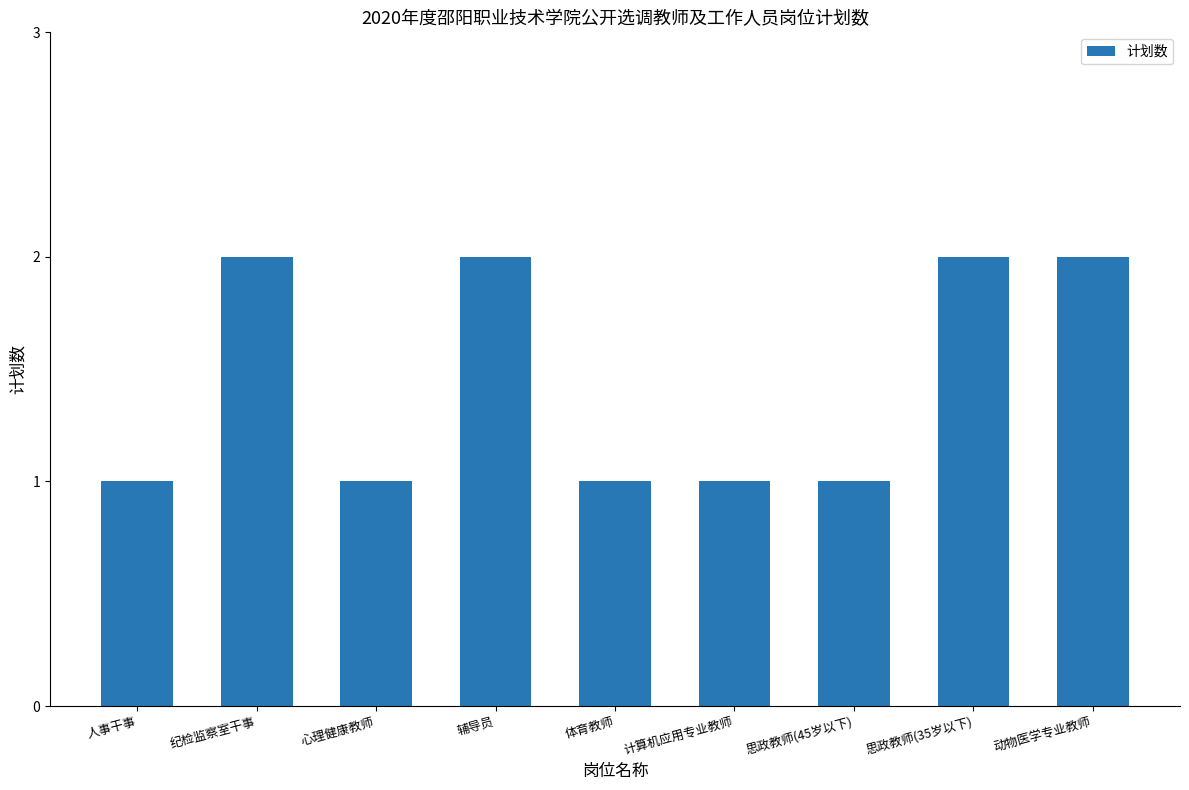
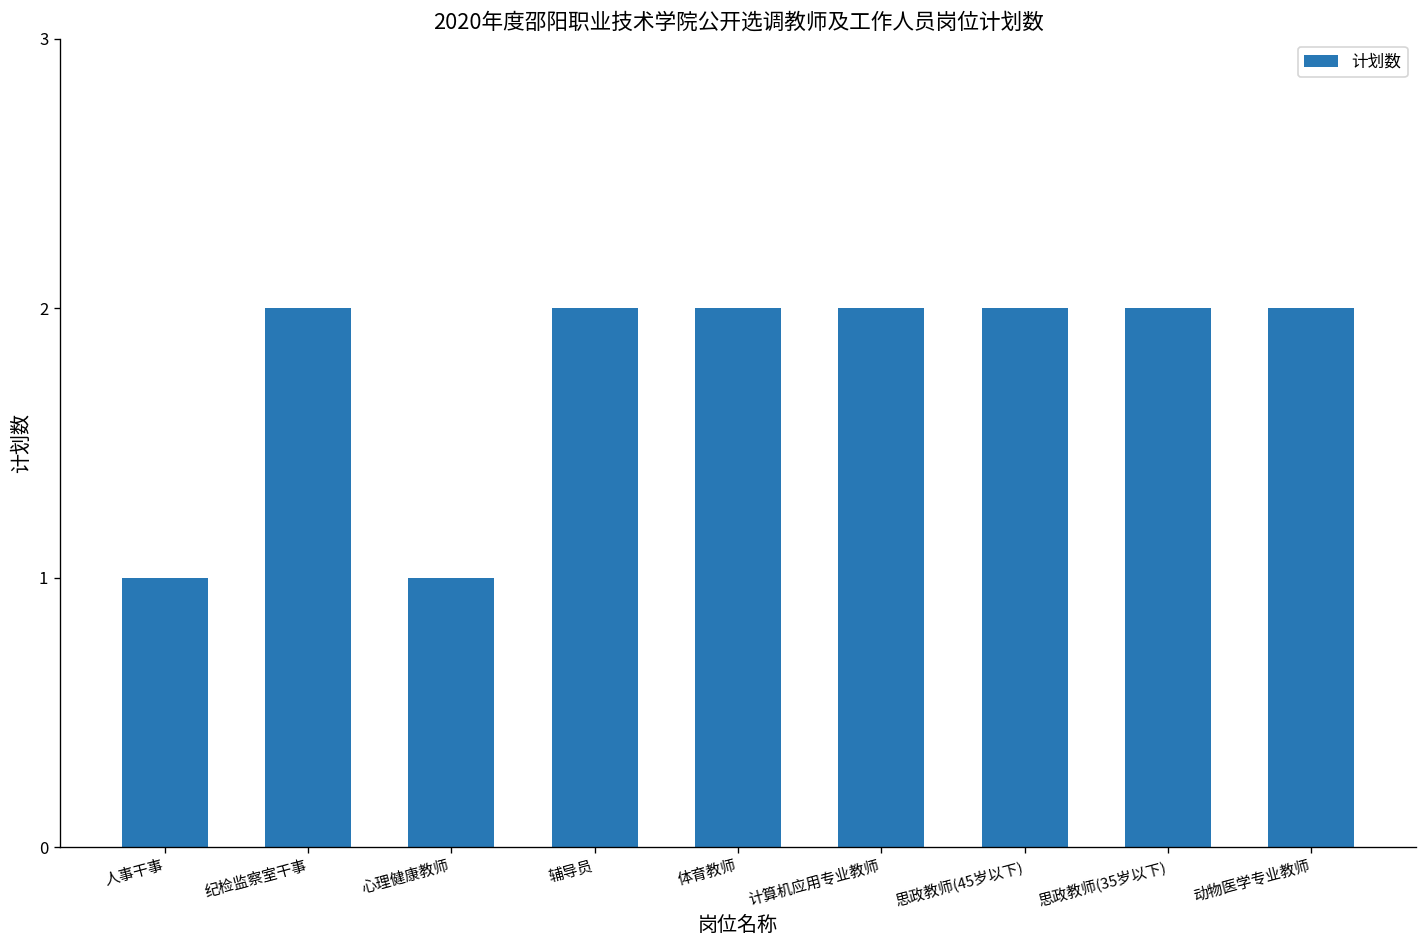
  {
    "人事干事": 1,
    "纪检监察室干事": 2,
    "心理健康教师": 1,
    "辅导员": 2,
-   "体育教师": 1,
-   "计算机应用专业教师": 1,
-   "思政教师(45岁以下)": 1,
+   "体育教师": 2,
+   "计算机应用专业教师": 2,
+   "思政教师(45岁以下)": 2,
    "思政教师(35岁以下)": 2,
    "动物医学专业教师": 2
  }
